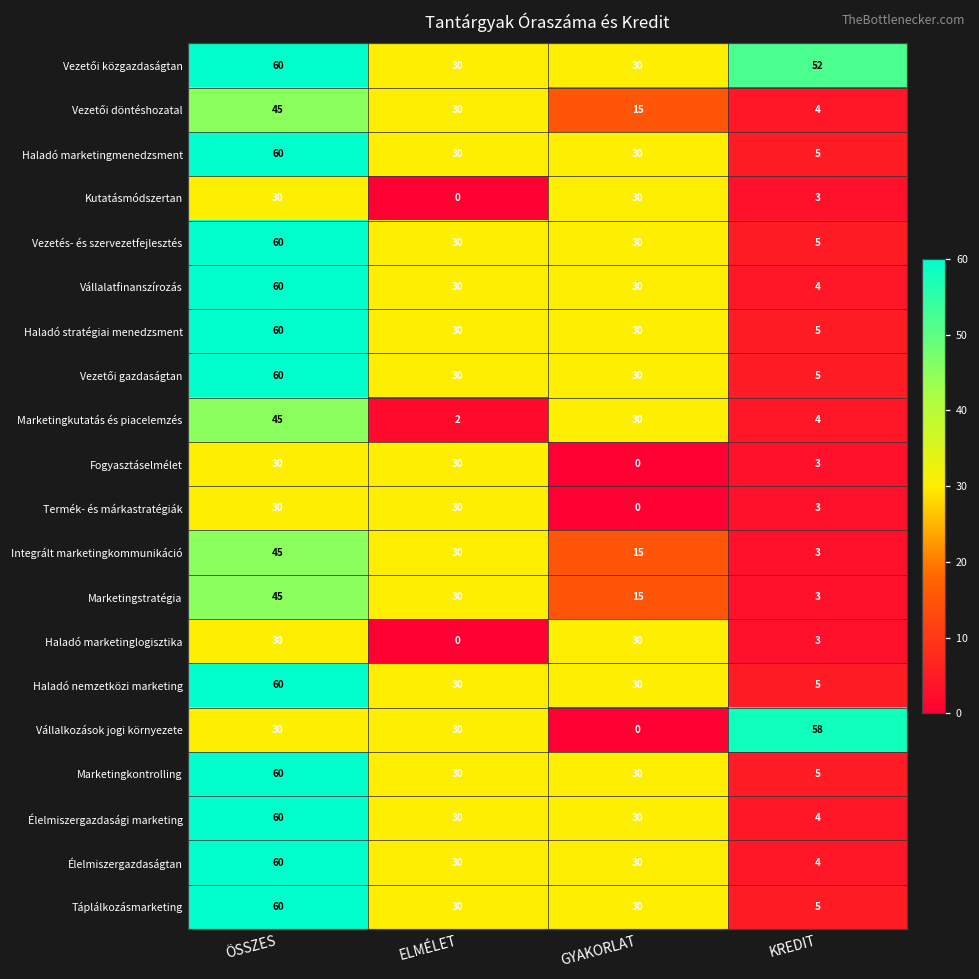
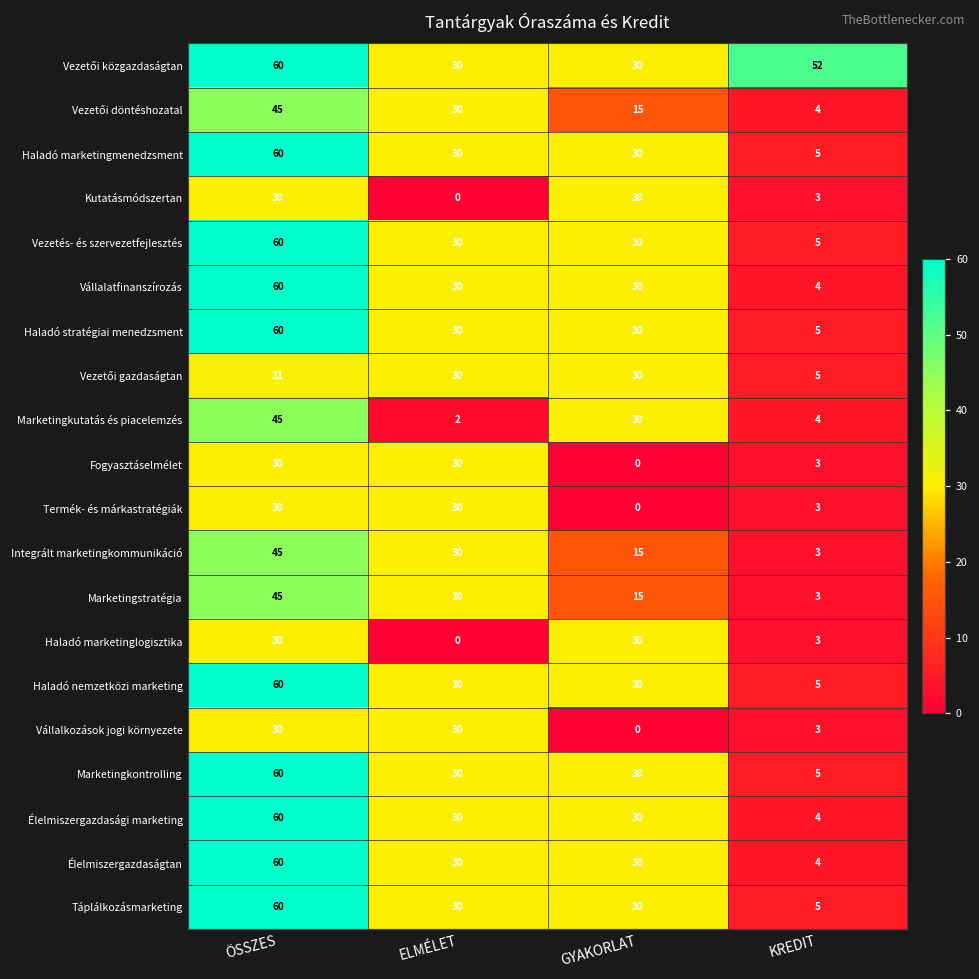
  {
    "Vezetői közgazdaságtan": {
      "ÖSSZES": 60,
      "ELMÉLET": 30,
      "GYAKORLAT": 30,
      "KREDIT": 52
    },
    "Vezetői döntéshozatal": {
      "ÖSSZES": 45,
      "ELMÉLET": 30,
      "GYAKORLAT": 15,
      "KREDIT": 4
    },
    "Haladó marketingmenedzsment": {
      "ÖSSZES": 60,
      "ELMÉLET": 30,
      "GYAKORLAT": 30,
      "KREDIT": 5
    },
    "Kutatásmódszertan": {
      "ÖSSZES": 30,
      "ELMÉLET": 0,
      "GYAKORLAT": 30,
      "KREDIT": 3
    },
    "Vezetés- és szervezetfejlesztés": {
      "ÖSSZES": 60,
      "ELMÉLET": 30,
      "GYAKORLAT": 30,
      "KREDIT": 5
    },
    "Vállalatfinanszírozás": {
      "ÖSSZES": 60,
      "ELMÉLET": 30,
      "GYAKORLAT": 30,
      "KREDIT": 4
    },
    "Haladó stratégiai menedzsment": {
      "ÖSSZES": 60,
      "ELMÉLET": 30,
      "GYAKORLAT": 30,
      "KREDIT": 5
    },
    "Vezetői gazdaságtan": {
-     "ÖSSZES": 60,
+     "ÖSSZES": 31,
      "ELMÉLET": 30,
      "GYAKORLAT": 30,
      "KREDIT": 5
    },
    "Marketingkutatás és piacelemzés": {
      "ÖSSZES": 45,
      "ELMÉLET": 2,
      "GYAKORLAT": 30,
      "KREDIT": 4
    },
    "Fogyasztáselmélet": {
      "ÖSSZES": 30,
      "ELMÉLET": 30,
      "GYAKORLAT": 0,
      "KREDIT": 3
    },
    "Termék- és márkastratégiák": {
      "ÖSSZES": 30,
      "ELMÉLET": 30,
      "GYAKORLAT": 0,
      "KREDIT": 3
    },
    "Integrált marketingkommunikáció": {
      "ÖSSZES": 45,
      "ELMÉLET": 30,
      "GYAKORLAT": 15,
      "KREDIT": 3
    },
    "Marketingstratégia": {
      "ÖSSZES": 45,
      "ELMÉLET": 30,
      "GYAKORLAT": 15,
      "KREDIT": 3
    },
    "Haladó marketinglogisztika": {
      "ÖSSZES": 30,
      "ELMÉLET": 0,
      "GYAKORLAT": 30,
      "KREDIT": 3
    },
    "Haladó nemzetközi marketing": {
      "ÖSSZES": 60,
      "ELMÉLET": 30,
      "GYAKORLAT": 30,
      "KREDIT": 5
    },
    "Vállalkozások jogi környezete": {
      "ÖSSZES": 30,
      "ELMÉLET": 30,
      "GYAKORLAT": 0,
-     "KREDIT": 58
+     "KREDIT": 3
    },
    "Marketingkontrolling": {
      "ÖSSZES": 60,
      "ELMÉLET": 30,
      "GYAKORLAT": 30,
      "KREDIT": 5
    },
    "Élelmiszergazdasági marketing": {
      "ÖSSZES": 60,
      "ELMÉLET": 30,
      "GYAKORLAT": 30,
      "KREDIT": 4
    },
    "Élelmiszergazdaságtan": {
      "ÖSSZES": 60,
      "ELMÉLET": 30,
      "GYAKORLAT": 30,
      "KREDIT": 4
    },
    "Táplálkozásmarketing": {
      "ÖSSZES": 60,
      "ELMÉLET": 30,
      "GYAKORLAT": 30,
      "KREDIT": 5
    }
  }
